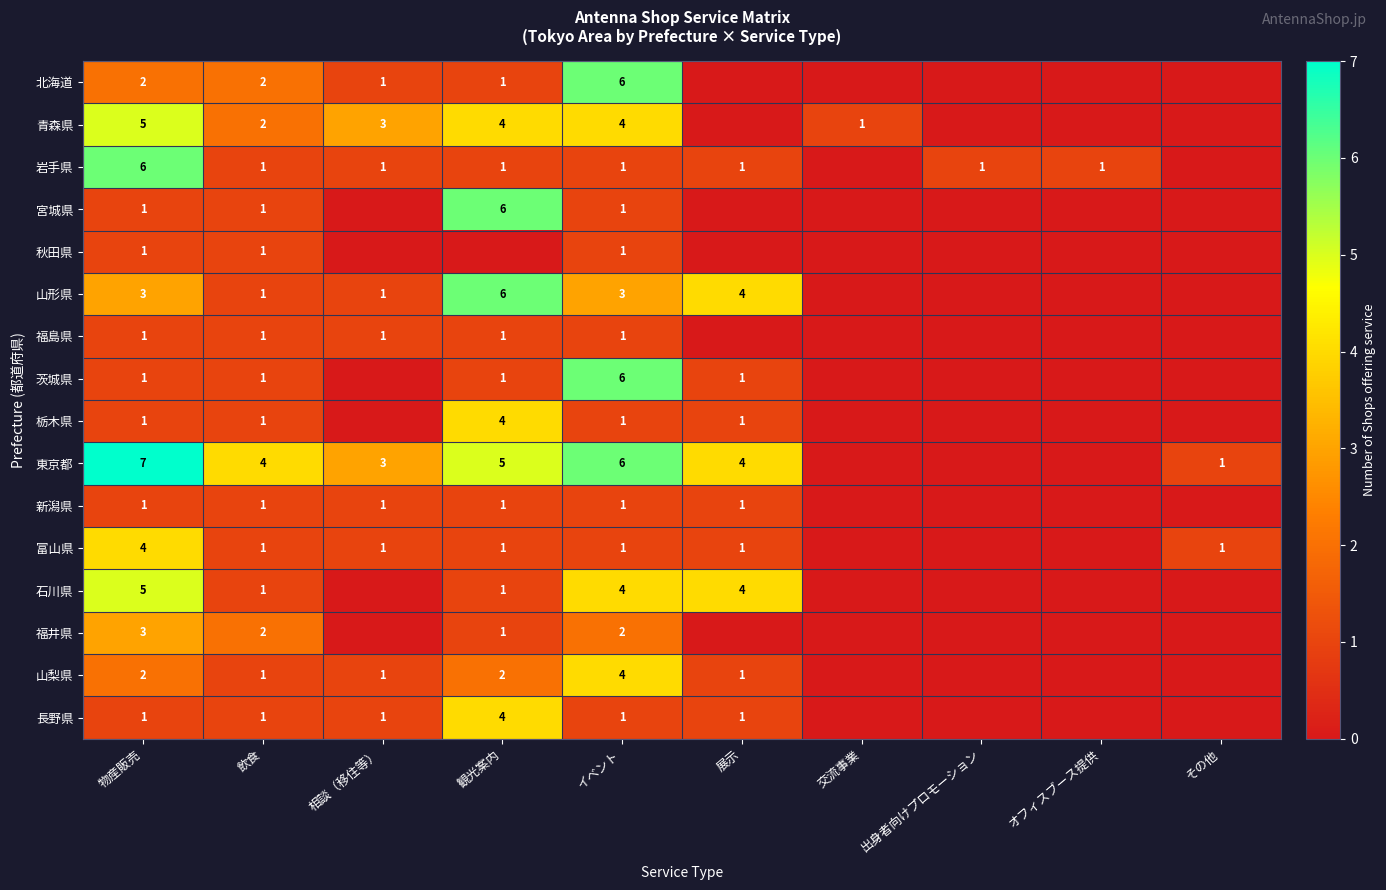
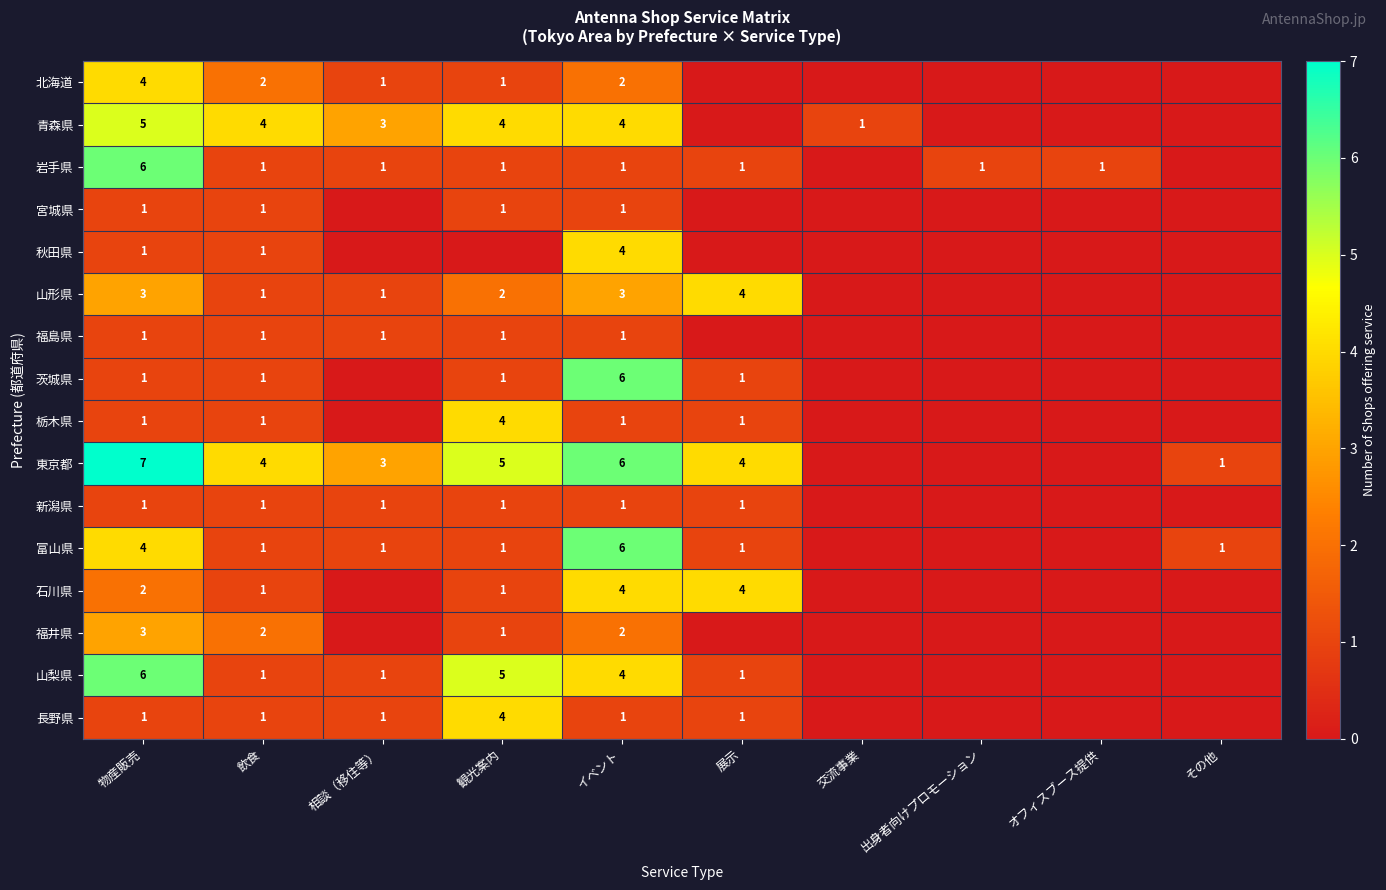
  {
    "北海道": {
-     "物産販売": 2,
+     "物産販売": 4,
      "飲食": 2,
      "相談（移住等）": 1,
      "観光案内": 1,
-     "イベント": 6
+     "イベント": 2
    },
    "青森県": {
      "物産販売": 5,
-     "飲食": 2,
+     "飲食": 4,
      "相談（移住等）": 3,
      "観光案内": 4,
      "イベント": 4,
      "交流事業": 1
    },
    "岩手県": {
      "物産販売": 6,
      "飲食": 1,
      "相談（移住等）": 1,
      "観光案内": 1,
      "イベント": 1,
      "展示": 1,
      "出身者向けプロモーション": 1,
      "オフィスブース提供": 1
    },
    "宮城県": {
      "物産販売": 1,
      "飲食": 1,
-     "観光案内": 6,
+     "観光案内": 1,
      "イベント": 1
    },
    "秋田県": {
      "物産販売": 1,
      "飲食": 1,
-     "イベント": 1
+     "イベント": 4
    },
    "山形県": {
      "物産販売": 3,
      "飲食": 1,
      "相談（移住等）": 1,
-     "観光案内": 6,
+     "観光案内": 2,
      "イベント": 3,
      "展示": 4
    },
    "福島県": {
      "物産販売": 1,
      "飲食": 1,
      "相談（移住等）": 1,
      "観光案内": 1,
      "イベント": 1
    },
    "茨城県": {
      "物産販売": 1,
      "飲食": 1,
      "観光案内": 1,
      "イベント": 6,
      "展示": 1
    },
    "栃木県": {
      "物産販売": 1,
      "飲食": 1,
      "観光案内": 4,
      "イベント": 1,
      "展示": 1
    },
    "東京都": {
      "物産販売": 7,
      "飲食": 4,
      "相談（移住等）": 3,
      "観光案内": 5,
      "イベント": 6,
      "展示": 4,
      "その他": 1
    },
    "新潟県": {
      "物産販売": 1,
      "飲食": 1,
      "相談（移住等）": 1,
      "観光案内": 1,
      "イベント": 1,
      "展示": 1
    },
    "富山県": {
      "物産販売": 4,
      "飲食": 1,
      "相談（移住等）": 1,
      "観光案内": 1,
-     "イベント": 1,
+     "イベント": 6,
      "展示": 1,
      "その他": 1
    },
    "石川県": {
-     "物産販売": 5,
+     "物産販売": 2,
      "飲食": 1,
      "観光案内": 1,
      "イベント": 4,
      "展示": 4
    },
    "福井県": {
      "物産販売": 3,
      "飲食": 2,
      "観光案内": 1,
      "イベント": 2
    },
    "山梨県": {
-     "物産販売": 2,
+     "物産販売": 6,
      "飲食": 1,
      "相談（移住等）": 1,
-     "観光案内": 2,
+     "観光案内": 5,
      "イベント": 4,
      "展示": 1
    },
    "長野県": {
      "物産販売": 1,
      "飲食": 1,
      "相談（移住等）": 1,
      "観光案内": 4,
      "イベント": 1,
      "展示": 1
    }
  }
